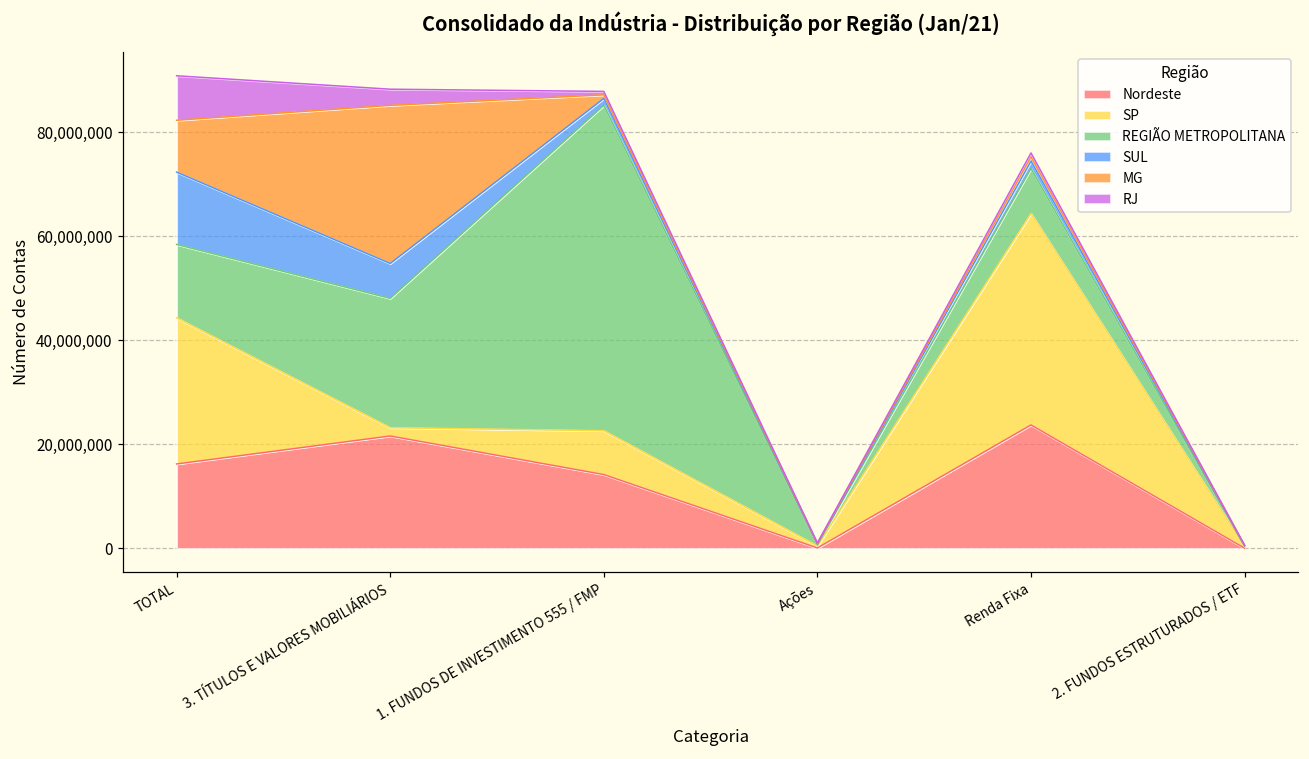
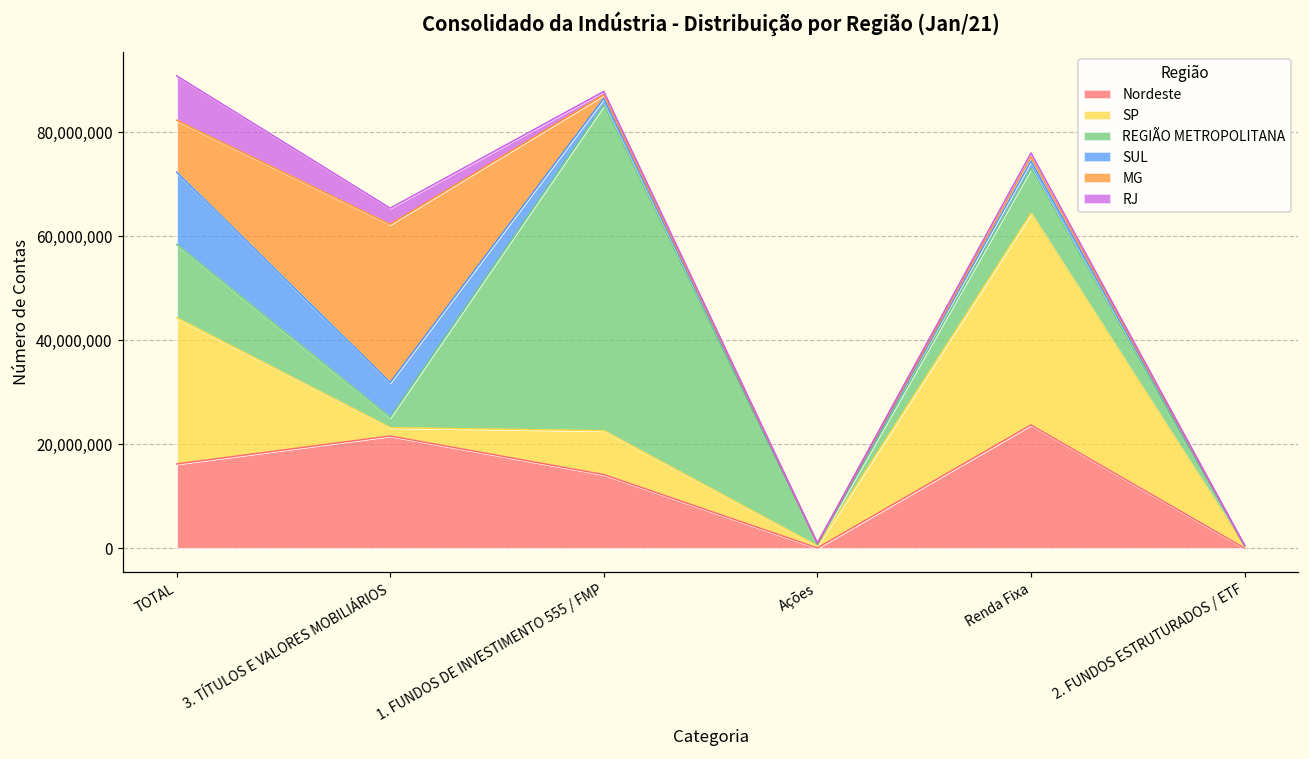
  {
    "Nordeste": {
      "TOTAL": "16,000,000",
      "3. TÍTULOS E VALORES MOBILIÁRIOS": "22,000,000",
      "1. FUNDOS DE INVESTIMENTO 555 / FMP": "14,000,000",
      "Renda Fixa": "24,000,000"
    },
    "SP": {
      "TOTAL": "28,000,000",
      "3. TÍTULOS E VALORES MOBILIÁRIOS": "2,000,000",
      "1. FUNDOS DE INVESTIMENTO 555 / FMP": "8,000,000",
      "Renda Fixa": "41,000,000"
    },
    "REGIÃO METROPOLITANA": {
      "TOTAL": "14,000,000",
-     "3. TÍTULOS E VALORES MOBILIÁRIOS": "25,000,000",
+     "3. TÍTULOS E VALORES MOBILIÁRIOS": "2,000,000",
      "1. FUNDOS DE INVESTIMENTO 555 / FMP": "63,000,000",
      "Renda Fixa": "9,000,000"
    },
    "SUL": {
      "TOTAL": "14,000,000",
      "3. TÍTULOS E VALORES MOBILIÁRIOS": "7,000,000",
      "1. FUNDOS DE INVESTIMENTO 555 / FMP": "1,000,000",
      "Renda Fixa": "1,000,000"
    },
    "MG": {
      "TOTAL": "10,000,000",
      "3. TÍTULOS E VALORES MOBILIÁRIOS": "30,000,000",
      "1. FUNDOS DE INVESTIMENTO 555 / FMP": "1,000,000",
      "Renda Fixa": "1,000,000"
    },
    "RJ": {
      "TOTAL": "9,000,000",
      "3. TÍTULOS E VALORES MOBILIÁRIOS": "3,000,000",
      "1. FUNDOS DE INVESTIMENTO 555 / FMP": "1,000,000",
      "Renda Fixa": "1,000,000"
    }
  }
